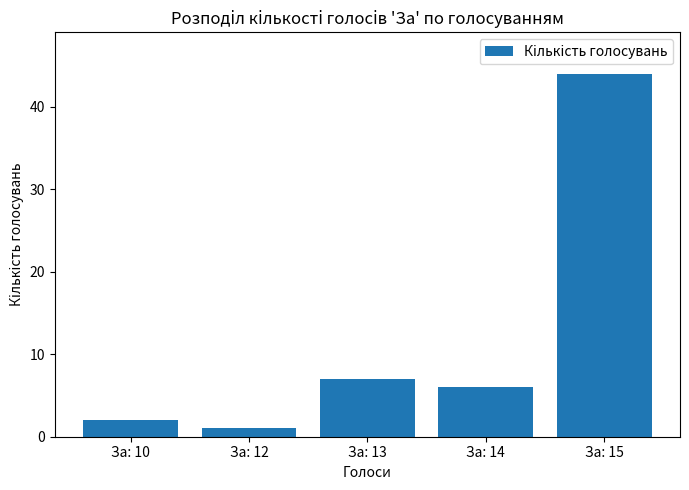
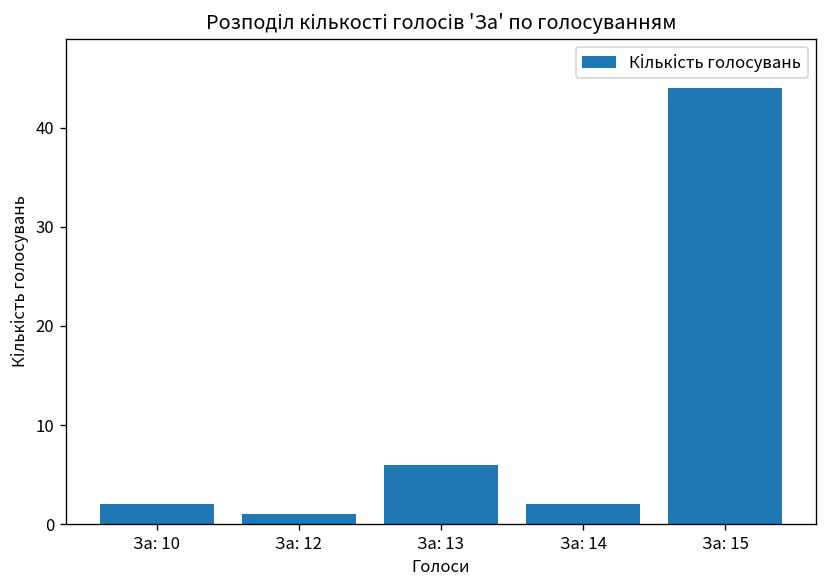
  {
    "За: 10": 2,
    "За: 12": 1,
-   "За: 13": 7,
-   "За: 14": 6,
+   "За: 13": 6,
+   "За: 14": 2,
    "За: 15": 44
  }
